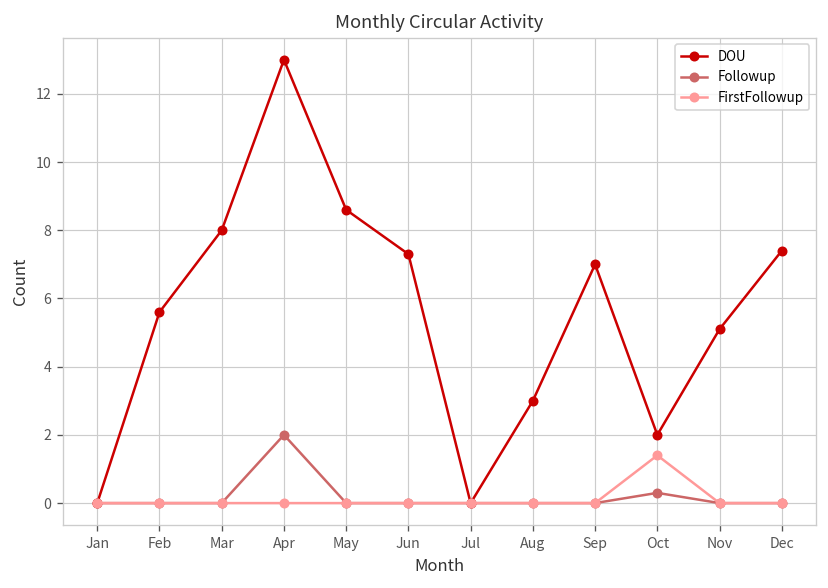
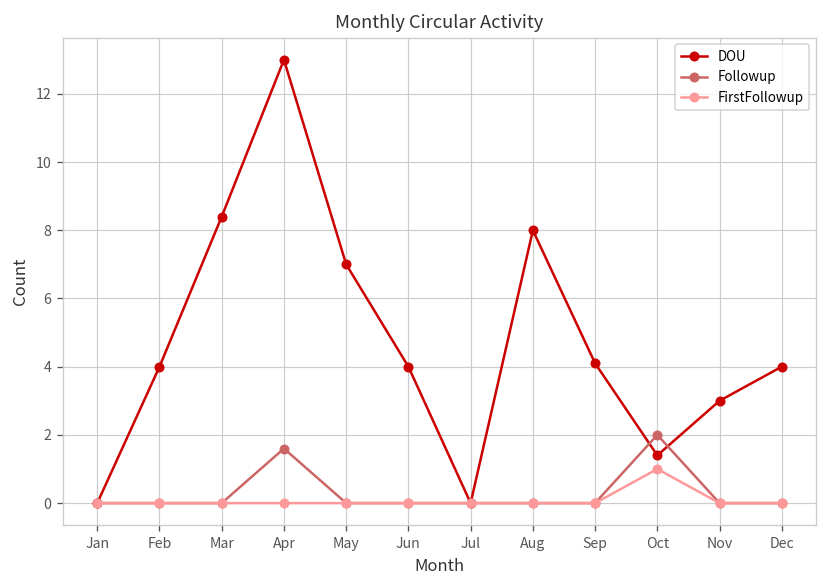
  {
    "DOU": {
-     "Feb": 5.6,
-     "Mar": 8.0,
+     "Feb": 4.0,
+     "Mar": 8.4,
      "Apr": 13.0,
-     "May": 8.6,
-     "Jun": 7.3,
-     "Aug": 3,
-     "Sep": 7.0,
-     "Oct": 2.0,
-     "Nov": 5.1,
-     "Dec": 7.4
+     "May": 7.0,
+     "Jun": 4.0,
+     "Aug": 8,
+     "Sep": 4.1,
+     "Oct": 1.4,
+     "Nov": 3.0,
+     "Dec": 4.0
    },
    "Followup": {
-     "Apr": 2.0,
-     "Oct": 0.3
+     "Apr": 1.6,
+     "Oct": 2.0
    },
    "FirstFollowup": {
      "Apr": 0.0,
-     "Oct": 1.4
+     "Oct": 1.0
    }
  }
